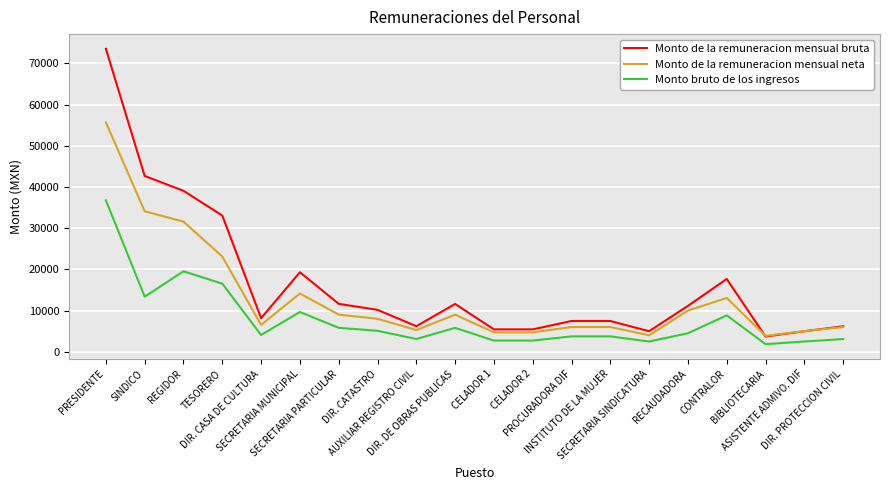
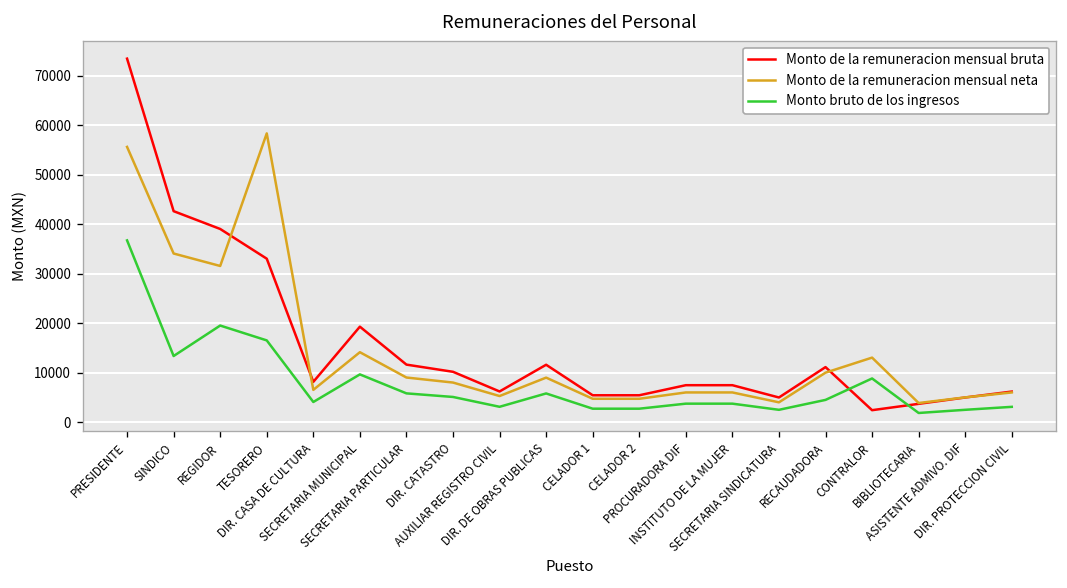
  {
    "Monto de la remuneracion mensual bruta": {
      "PRESIDENTE": 74000,
      "SINDICO": 43000,
      "REGIDOR": 39000,
      "TESORERO": 33000,
      "DIR. CASA DE CULTURA": 8000,
      "SECRETARIA MUNICIPAL": 19000,
      "SECRETARIA PARTICULAR": 12000,
      "DIR. CATASTRO": 10000,
      "AUXILIAR REGISTRO CIVIL": 6000,
      "DIR. DE OBRAS PUBLICAS": 12000,
      "CELADOR 1": 5000,
      "CELADOR 2": 5000,
      "PROCURADORA DIF": 7000,
      "INSTITUTO DE LA MUJER": 7000,
      "SECRETARIA SINDICATURA": 5000,
      "RECAUDADORA": 11000,
-     "CONTRALOR": 18000
+     "CONTRALOR": 2000
    },
    "Monto de la remuneracion mensual neta": {
      "PRESIDENTE": 56000,
      "SINDICO": 34000,
      "REGIDOR": 32000,
-     "TESORERO": 23000,
+     "TESORERO": 58000,
      "DIR. CASA DE CULTURA": 7000,
      "SECRETARIA MUNICIPAL": 14000,
      "SECRETARIA PARTICULAR": 9000,
      "DIR. CATASTRO": 8000,
      "AUXILIAR REGISTRO CIVIL": 5000,
      "DIR. DE OBRAS PUBLICAS": 9000,
      "CELADOR 1": 5000,
      "CELADOR 2": 5000,
      "PROCURADORA DIF": 6000,
      "INSTITUTO DE LA MUJER": 6000,
      "SECRETARIA SINDICATURA": 4000,
      "RECAUDADORA": 10000,
      "CONTRALOR": 13000
    },
    "Monto bruto de los ingresos": {
      "PRESIDENTE": 37000,
      "SINDICO": 13000,
      "REGIDOR": 20000,
      "TESORERO": 17000,
      "DIR. CASA DE CULTURA": 4000,
      "SECRETARIA MUNICIPAL": 10000,
      "SECRETARIA PARTICULAR": 6000,
      "DIR. CATASTRO": 5000,
      "AUXILIAR REGISTRO CIVIL": 3000,
      "DIR. DE OBRAS PUBLICAS": 6000,
      "CELADOR 1": 3000,
      "CELADOR 2": 3000,
      "PROCURADORA DIF": 4000,
      "INSTITUTO DE LA MUJER": 4000,
      "SECRETARIA SINDICATURA": 2000,
      "RECAUDADORA": 4000,
      "CONTRALOR": 9000,
      "BIBLIOTECARIA": 2000,
      "ASISTENTE ADMIVO. DIF": 2000,
      "DIR. PROTECCION CIVIL": 3000
    }
  }
